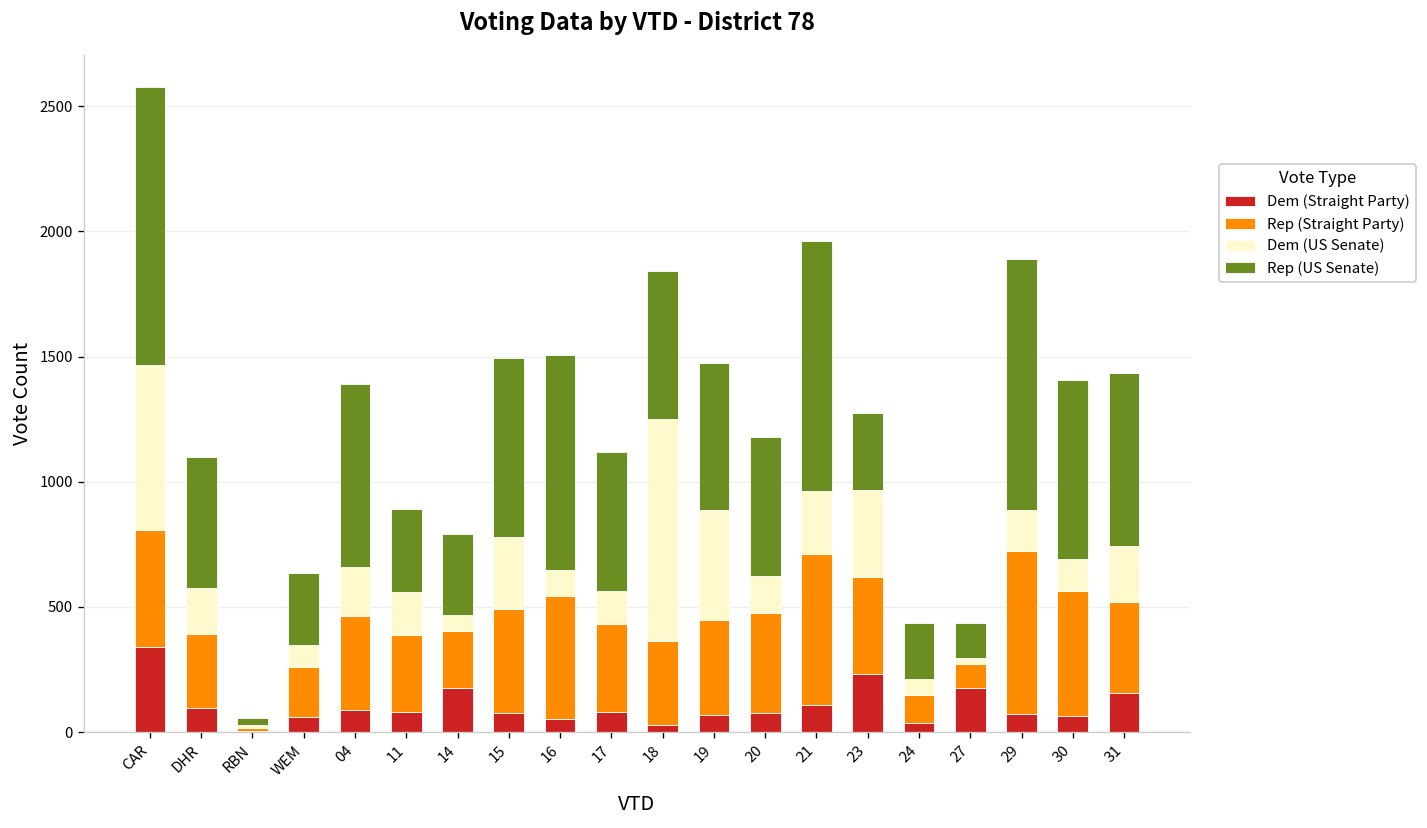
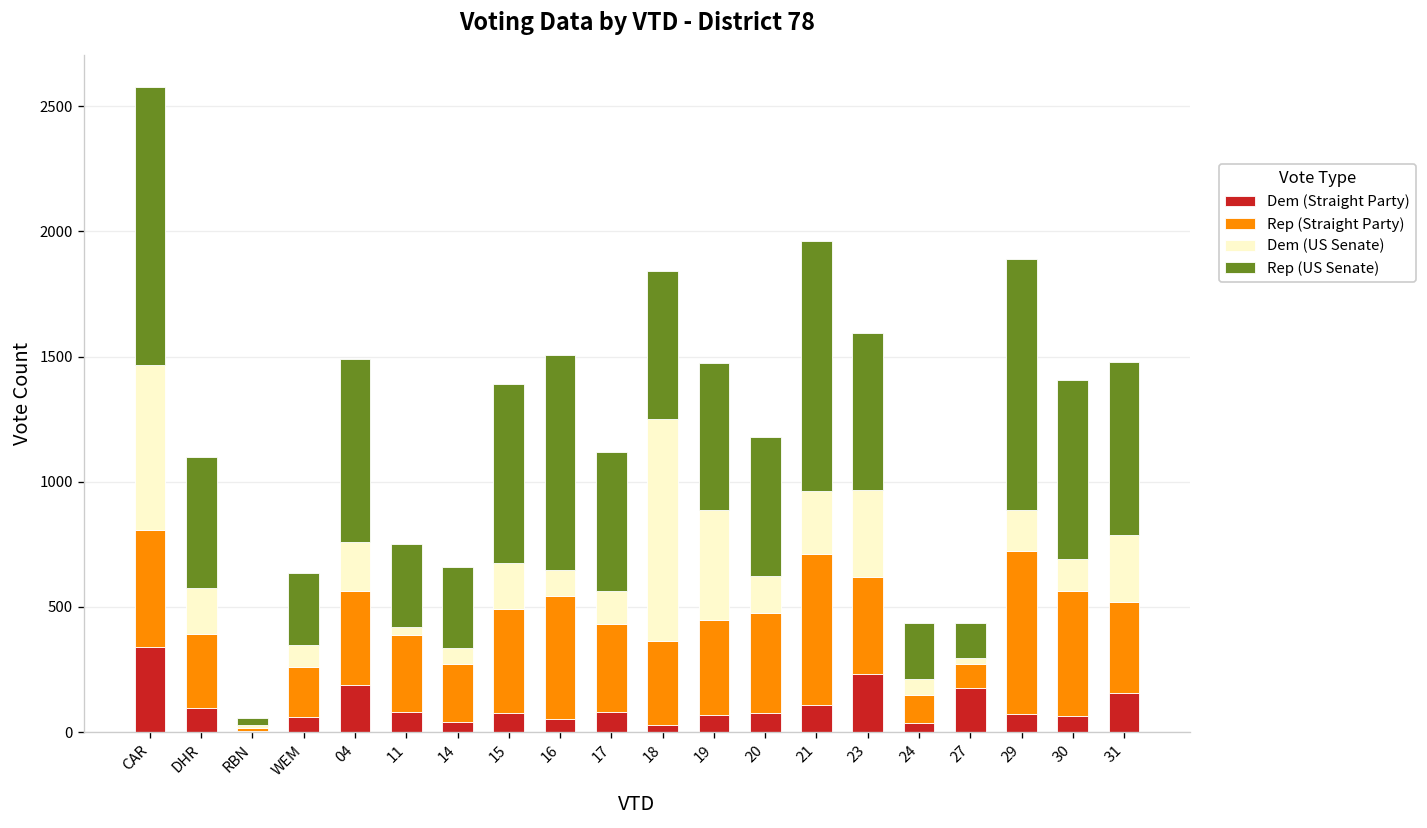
  {
    "Dem (Straight Party)": {
      "CAR": 340,
      "DHR": 100,
      "WEM": 60,
-     "04": 90,
+     "04": 190,
      "11": 80,
-     "14": 170,
+     "14": 40,
      "15": 80,
      "16": 50,
      "17": 80,
      "18": 30,
      "19": 70,
      "20": 80,
      "21": 110,
      "23": 230,
      "24": 40,
      "27": 170,
      "29": 70,
      "30": 70,
      "31": 160
    },
    "Rep (Straight Party)": {
      "CAR": 470,
      "DHR": 300,
      "RBN": 10,
      "WEM": 200,
      "04": 380,
      "11": 310,
      "14": 230,
      "15": 410,
      "16": 490,
      "17": 350,
      "18": 330,
      "19": 380,
      "20": 400,
      "21": 600,
      "23": 390,
      "24": 110,
      "27": 100,
      "29": 650,
      "30": 500,
      "31": 360
    },
    "Dem (US Senate)": {
      "CAR": 660,
      "DHR": 180,
      "WEM": 90,
      "04": 200,
-     "11": 170,
+     "11": 30,
      "14": 60,
-     "15": 290,
+     "15": 180,
      "16": 100,
      "17": 130,
      "18": 890,
      "19": 440,
      "20": 150,
      "21": 250,
      "23": 350,
      "24": 60,
      "27": 20,
      "29": 170,
      "30": 130,
-     "31": 220
+     "31": 270
    },
    "Rep (US Senate)": {
      "CAR": 1110,
      "DHR": 520,
      "RBN": 30,
      "WEM": 290,
      "04": 730,
      "11": 330,
      "14": 320,
      "15": 720,
      "16": 860,
      "17": 560,
      "18": 590,
      "19": 590,
      "20": 550,
      "21": 1000,
-     "23": 310,
+     "23": 630,
      "24": 230,
      "27": 140,
      "29": 1000,
      "30": 720,
      "31": 690
    }
  }
